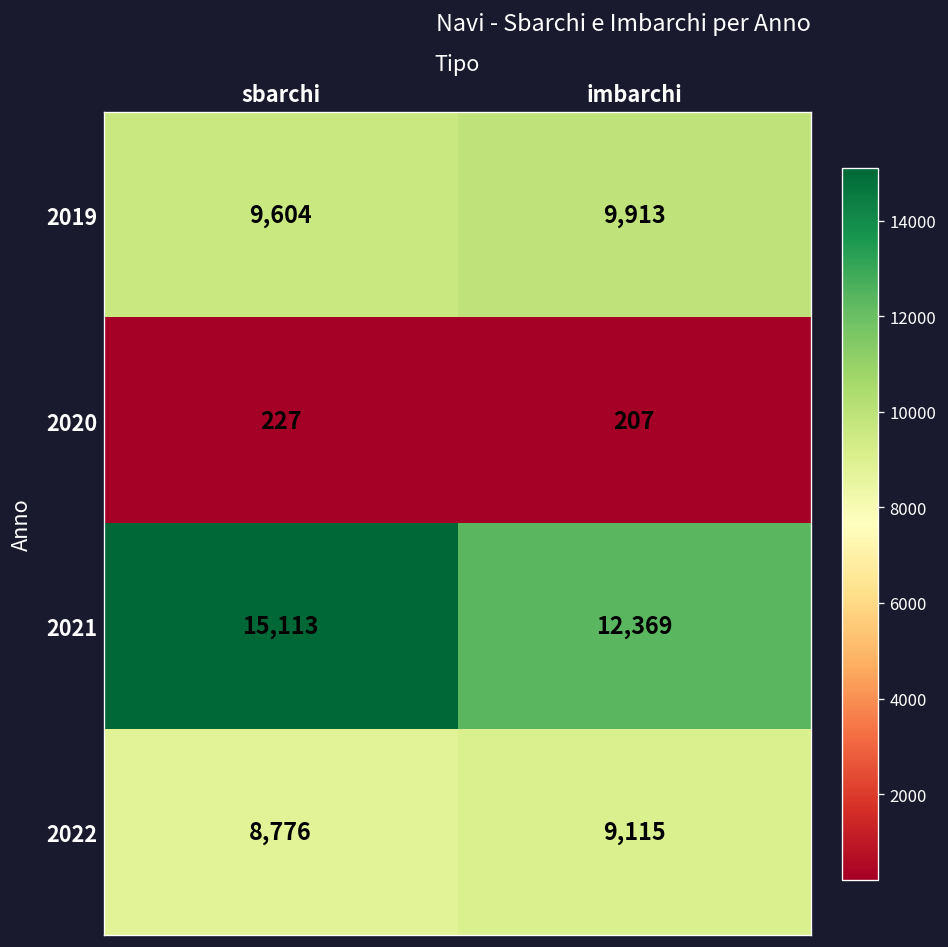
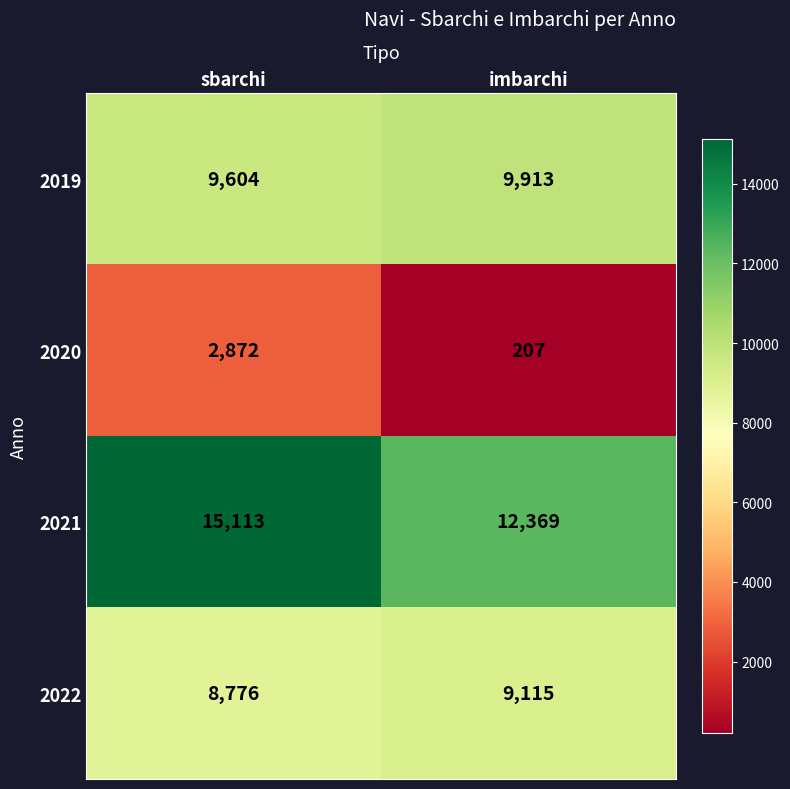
  {
    "2019": {
      "sbarchi": "9,604",
      "imbarchi": "9,913"
    },
    "2020": {
-     "sbarchi": "227",
+     "sbarchi": "2,872",
      "imbarchi": "207"
    },
    "2021": {
      "sbarchi": "15,113",
      "imbarchi": "12,369"
    },
    "2022": {
      "sbarchi": "8,776",
      "imbarchi": "9,115"
    }
  }
